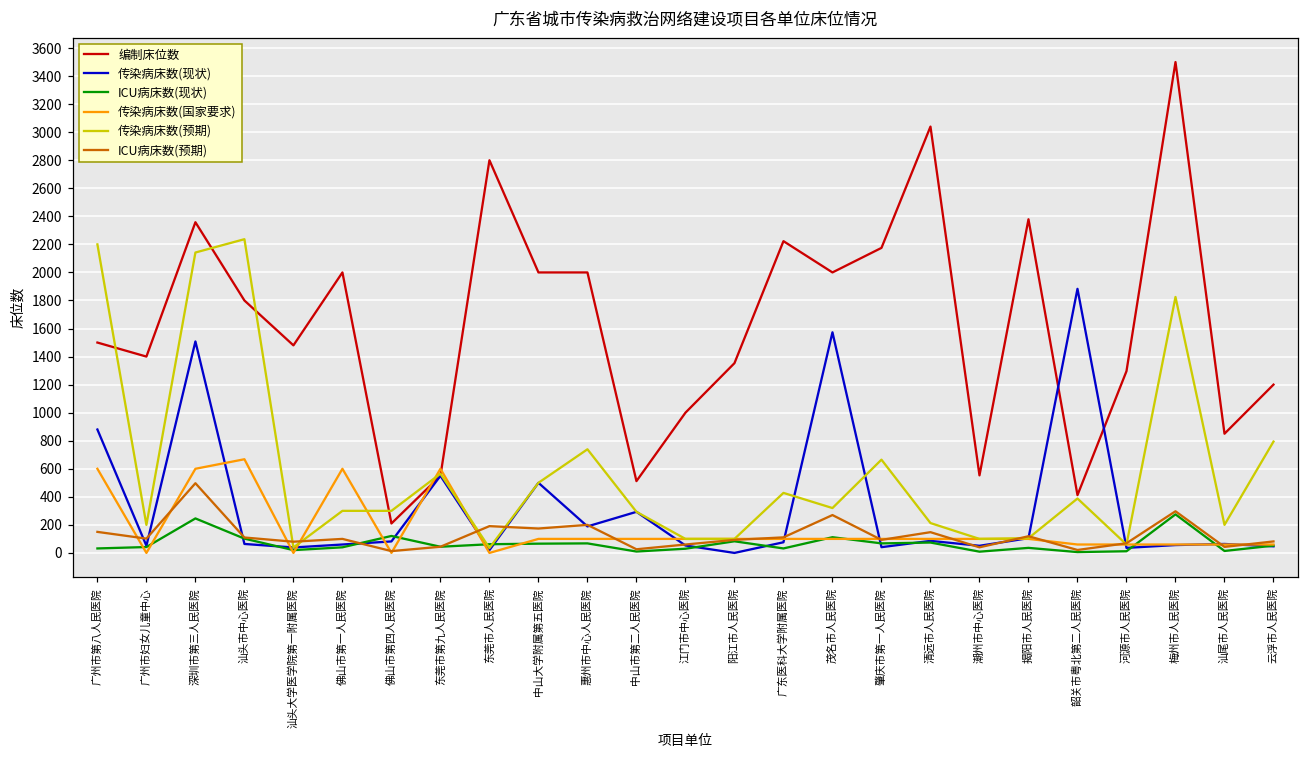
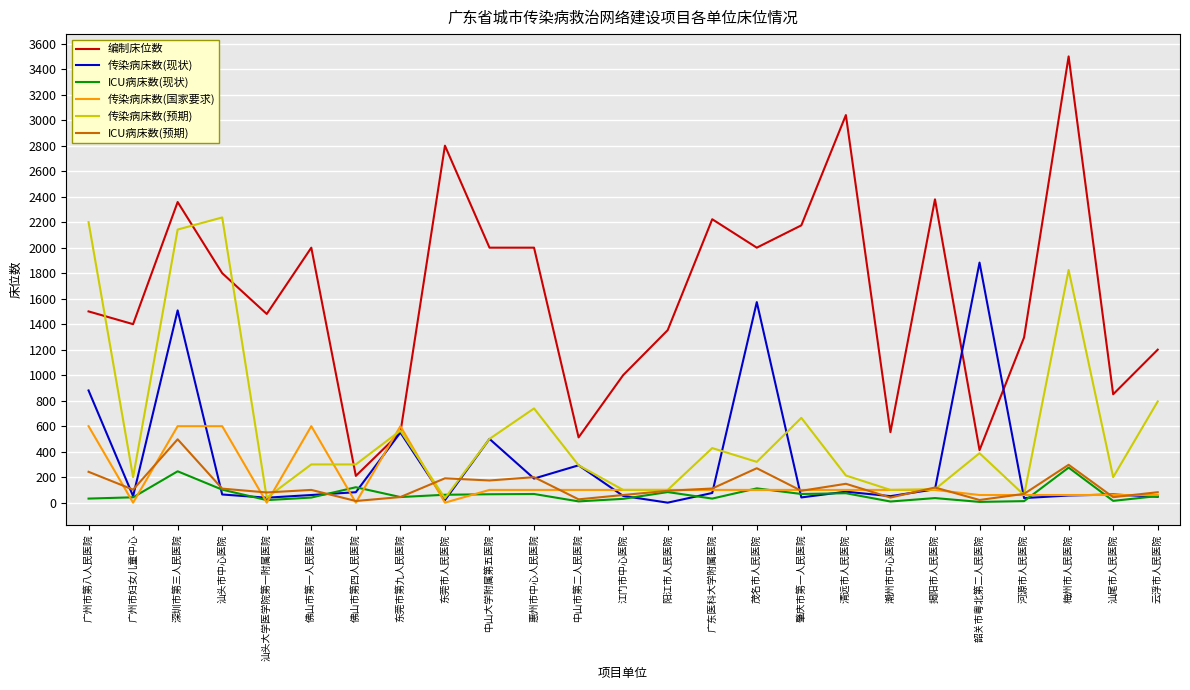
  {
    "编制床位数": {
      "广州市第八人民医院": 1500,
      "广州市妇女儿童中心": 1400,
      "深圳市第三人民医院": 2360,
      "汕头市中心医院": 1800,
      "汕头大学医学院第一附属医院": 1480,
      "佛山市第一人民医院": 2000,
      "佛山市第四人民医院": 210,
      "东莞市人民医院": 2800,
      "中山大学附属第五医院": 2000,
      "惠州市中心人民医院": 2000,
      "中山市第二人民医院": 510,
      "江门市中心医院": 1000,
      "阳江市人民医院": 1350,
      "广东医科大学附属医院": 2220,
      "茂名市人民医院": 2000,
      "肇庆市第一人民医院": 2180,
      "清远市人民医院": 3040,
      "潮州市中心医院": 550,
      "揭阳市人民医院": 2380,
      "韶关市粤北第二人民医院": 410,
      "河源市人民医院": 1300,
      "梅州市人民医院": 3500,
      "汕尾市人民医院": 850,
      "云浮市人民医院": 1200
    },
    "传染病床数(现状)": {
      "广州市第八人民医院": 880,
      "深圳市第三人民医院": 1510,
      "汕头市中心医院": 60,
      "佛山市第一人民医院": 60,
      "佛山市第四人民医院": 80,
      "阳江市人民医院": 0,
      "广东医科大学附属医院": 80,
      "茂名市人民医院": 1570,
      "肇庆市第一人民医院": 40,
      "韶关市粤北第二人民医院": 1880,
      "河源市人民医院": 40
    },
    "ICU病床数(现状)": {
      "广州市第八人民医院": 30,
      "深圳市第三人民医院": 250,
      "佛山市第一人民医院": 40,
      "佛山市第四人民医院": 120,
      "东莞市人民医院": 60,
      "中山大学附属第五医院": 70,
      "惠州市中心人民医院": 70,
      "江门市中心医院": 30,
      "广东医科大学附属医院": 30,
      "肇庆市第一人民医院": 70,
      "潮州市中心医院": 10,
      "揭阳市人民医院": 40,
      "河源市人民医院": 10,
      "梅州市人民医院": 280,
      "汕尾市人民医院": 10
    },
    "传染病床数(国家要求)": {
      "广州市第八人民医院": 600,
      "广州市妇女儿童中心": 0,
      "深圳市第三人民医院": 600,
-     "汕头市中心医院": 670,
+     "汕头市中心医院": 600,
      "汕头大学医学院第一附属医院": 0,
      "佛山市第一人民医院": 600,
      "东莞市第九人民医院": 600,
      "东莞市人民医院": 0,
      "中山大学附属第五医院": 100,
      "惠州市中心人民医院": 100,
      "中山市第二人民医院": 100,
      "韶关市粤北第二人民医院": 60
    },
    "传染病床数(预期)": {
      "广州市第八人民医院": 2200,
      "广州市妇女儿童中心": 200,
      "深圳市第三人民医院": 2140,
      "汕头市中心医院": 2240,
      "佛山市第一人民医院": 300,
      "佛山市第四人民医院": 300,
      "惠州市中心人民医院": 740,
      "广东医科大学附属医院": 430,
      "茂名市人民医院": 320,
      "肇庆市第一人民医院": 670,
      "清远市人民医院": 210,
      "韶关市粤北第二人民医院": 390,
      "梅州市人民医院": 1830,
      "汕尾市人民医院": 200,
      "云浮市人民医院": 790
    },
    "ICU病床数(预期)": {
-     "广州市第八人民医院": 150,
+     "广州市第八人民医院": 240,
      "广州市妇女儿童中心": 100,
      "深圳市第三人民医院": 500,
      "汕头大学医学院第一附属医院": 80,
      "佛山市第一人民医院": 100,
      "东莞市人民医院": 190,
      "中山大学附属第五医院": 170,
      "茂名市人民医院": 270,
      "清远市人民医院": 150,
      "梅州市人民医院": 300,
      "云浮市人民医院": 80
    }
  }
